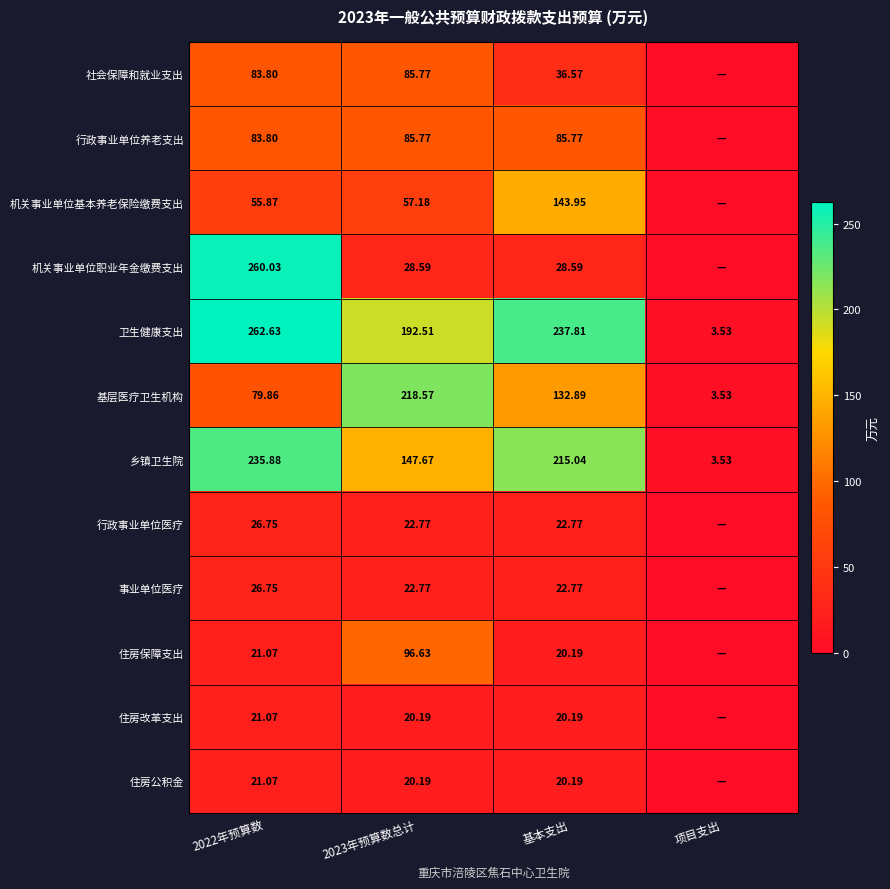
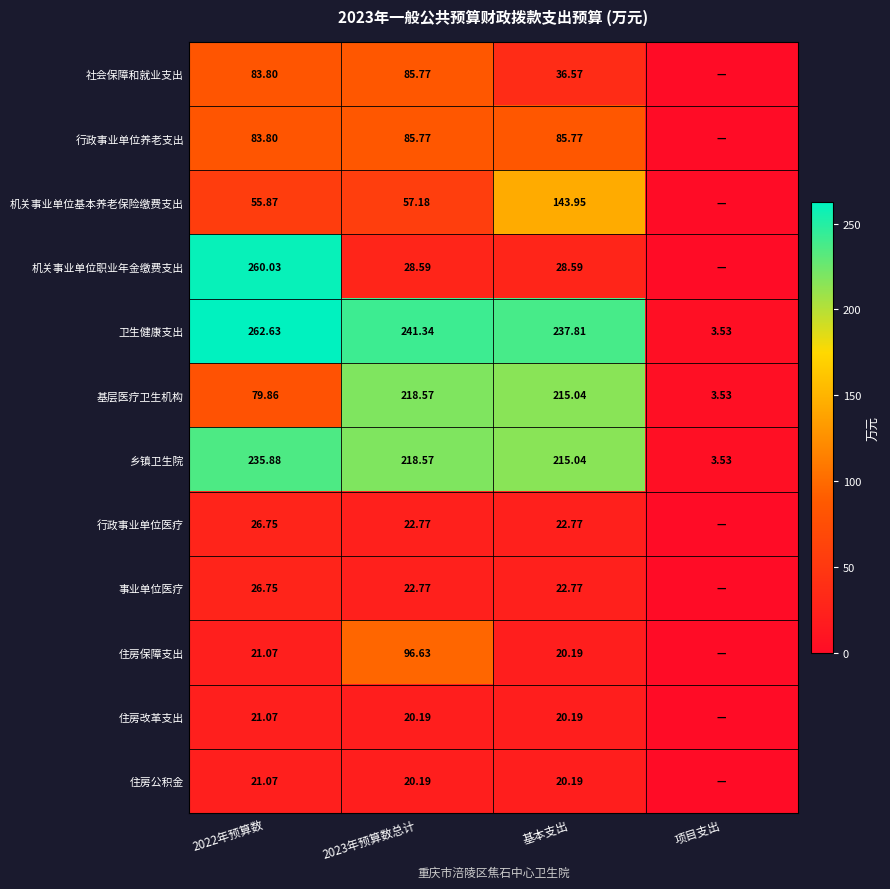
  {
    "社会保障和就业支出": {
      "2022年预算数": 83.80,
      "2023年预算数总计": 85.77,
      "基本支出": 36.57
    },
    "行政事业单位养老支出": {
      "2022年预算数": 83.80,
      "2023年预算数总计": 85.77,
      "基本支出": 85.77
    },
    "机关事业单位基本养老保险缴费支出": {
      "2022年预算数": 55.87,
      "2023年预算数总计": 57.18,
      "基本支出": 143.95
    },
    "机关事业单位职业年金缴费支出": {
      "2022年预算数": 260.03,
      "2023年预算数总计": 28.59,
      "基本支出": 28.59
    },
    "卫生健康支出": {
      "2022年预算数": 262.63,
-     "2023年预算数总计": 192.51,
+     "2023年预算数总计": 241.34,
      "基本支出": 237.81,
      "项目支出": 3.53
    },
    "基层医疗卫生机构": {
      "2022年预算数": 79.86,
      "2023年预算数总计": 218.57,
-     "基本支出": 132.89,
+     "基本支出": 215.04,
      "项目支出": 3.53
    },
    "乡镇卫生院": {
      "2022年预算数": 235.88,
-     "2023年预算数总计": 147.67,
+     "2023年预算数总计": 218.57,
      "基本支出": 215.04,
      "项目支出": 3.53
    },
    "行政事业单位医疗": {
      "2022年预算数": 26.75,
      "2023年预算数总计": 22.77,
      "基本支出": 22.77
    },
    "事业单位医疗": {
      "2022年预算数": 26.75,
      "2023年预算数总计": 22.77,
      "基本支出": 22.77
    },
    "住房保障支出": {
      "2022年预算数": 21.07,
      "2023年预算数总计": 96.63,
      "基本支出": 20.19
    },
    "住房改革支出": {
      "2022年预算数": 21.07,
      "2023年预算数总计": 20.19,
      "基本支出": 20.19
    },
    "住房公积金": {
      "2022年预算数": 21.07,
      "2023年预算数总计": 20.19,
      "基本支出": 20.19
    }
  }
